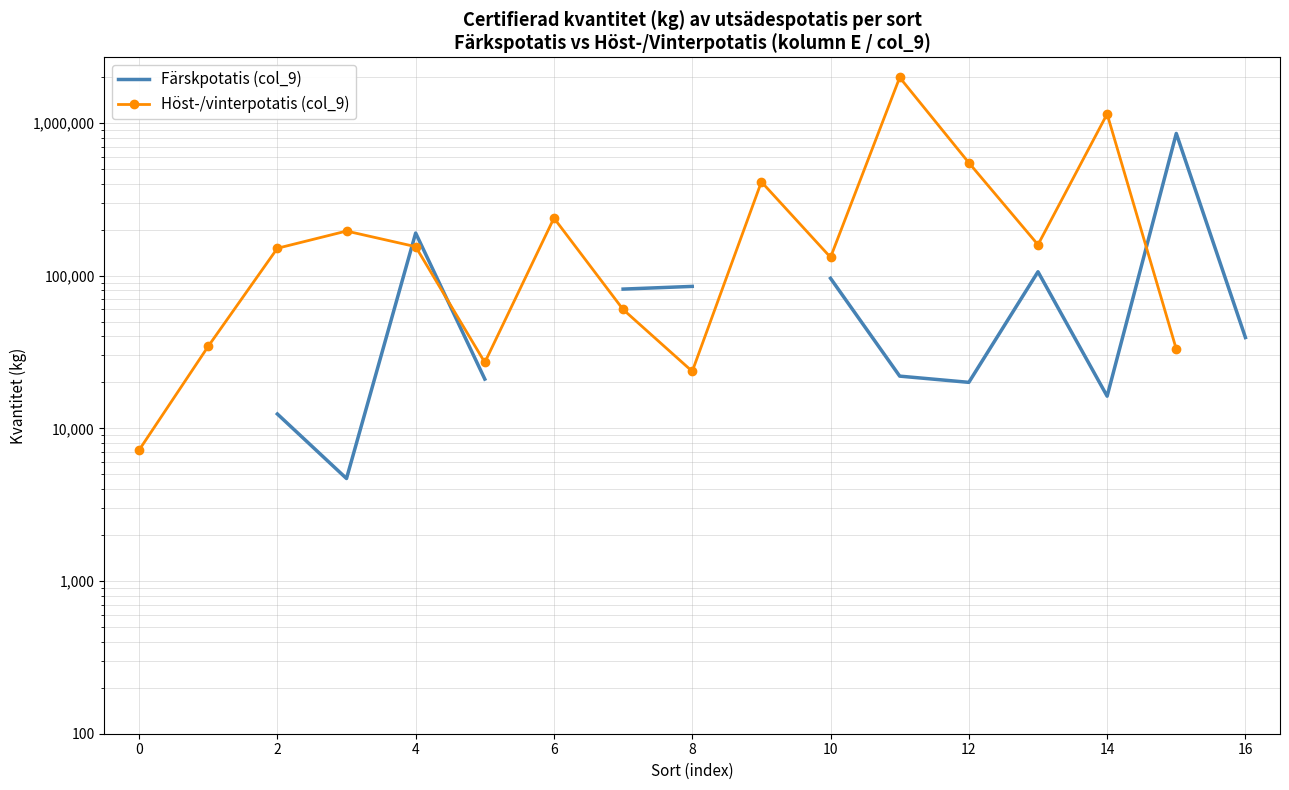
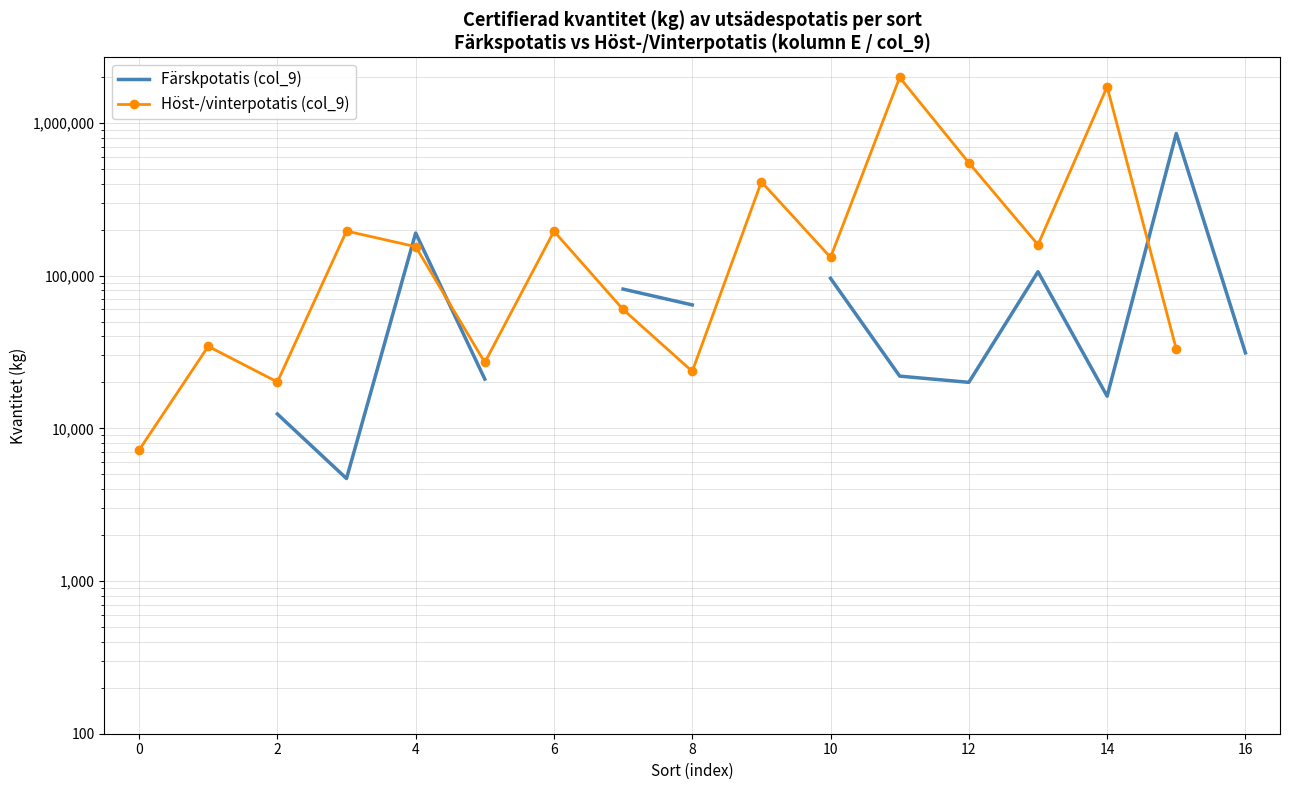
  {
    "Färskpotatis (col_9)": {
      "0": "12,000",
      "2": "12,000",
      "4": "190,000",
-     "8": "90,000",
+     "8": "64,000",
      "10": "100,000",
      "12": "20,000",
      "14": "16,000",
-     "16": "39,000"
+     "16": "31,000"
    },
    "Höst-/vinterpotatis (col_9)": {
      "0": "7,000",
-     "2": "150,000",
+     "2": "20,000",
      "4": "150,000",
-     "6": "240,000",
+     "6": "200,000",
      "8": "24,000",
      "10": "130,000",
      "12": "550,000",
-     "14": "1,100,000"
+     "14": "1,700,000"
    }
  }
